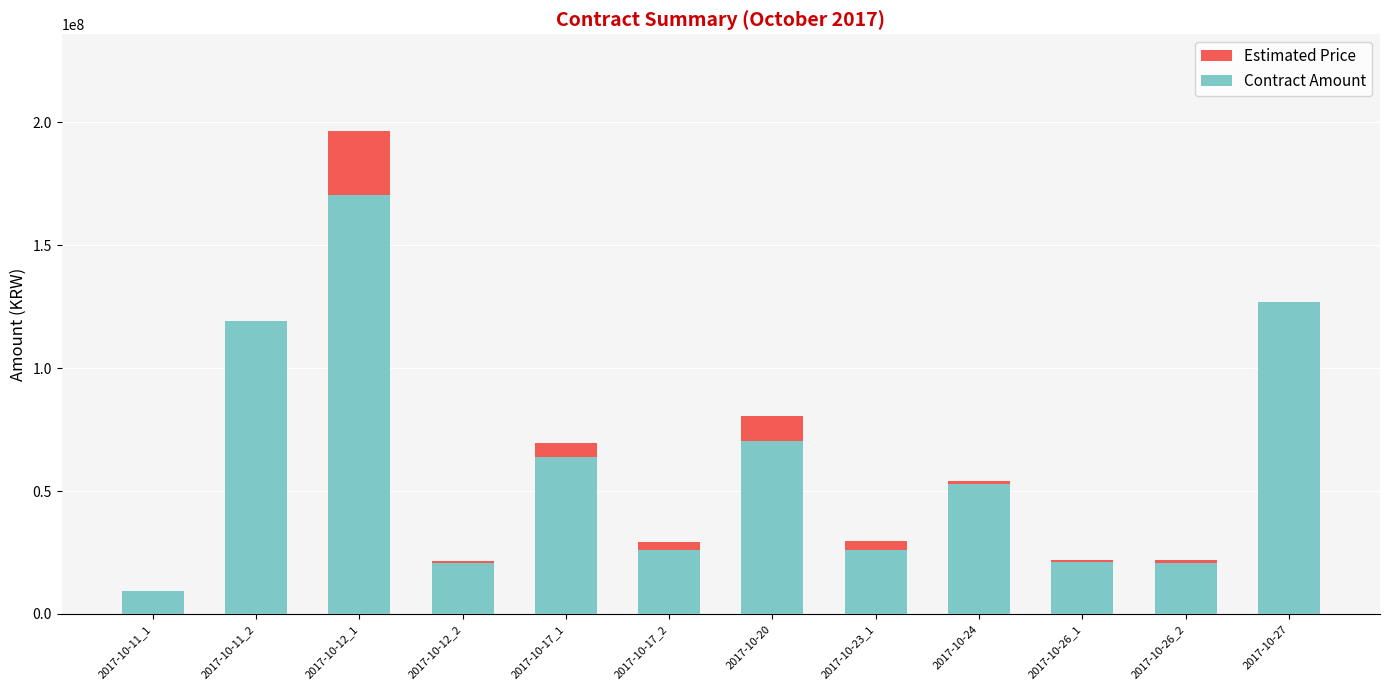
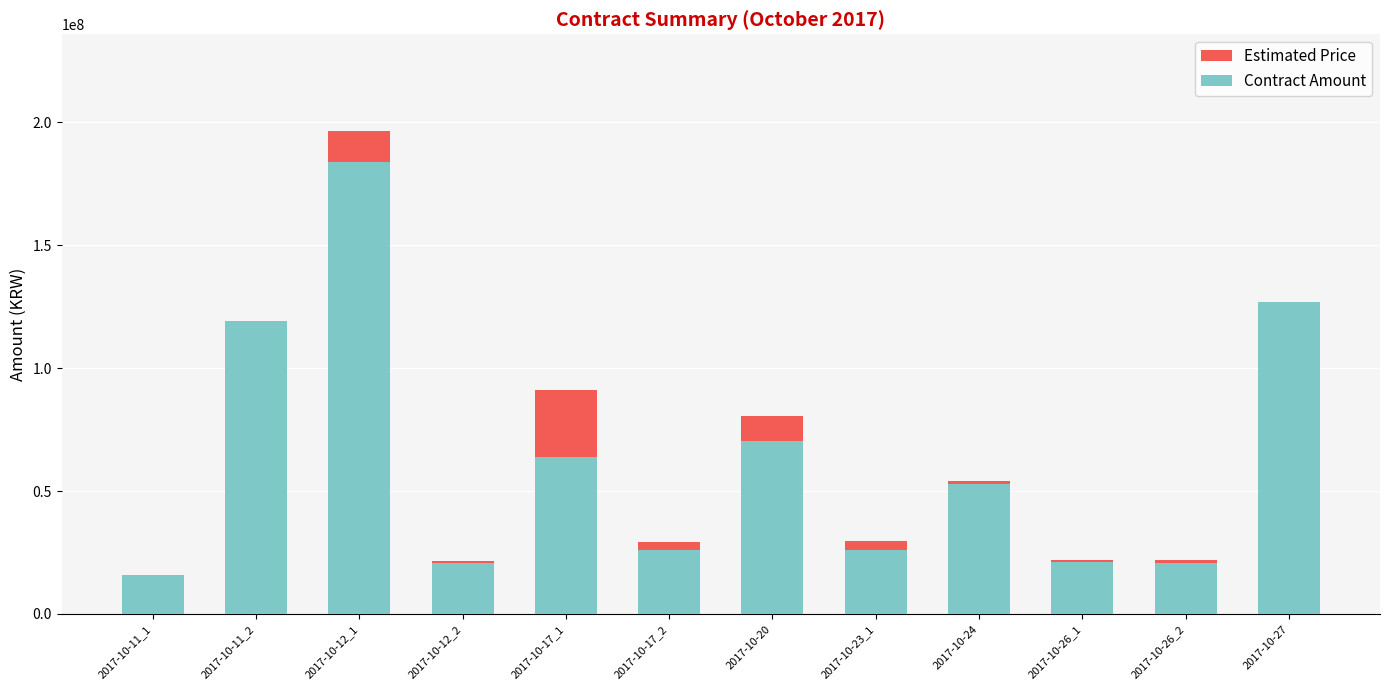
  {
    "Estimated Price": {
      "2017-10-12_1": 197000000,
      "2017-10-12_2": 21000000,
-     "2017-10-17_1": 70000000,
+     "2017-10-17_1": 91000000,
      "2017-10-17_2": 29000000,
      "2017-10-20": 80000000,
      "2017-10-23_1": 30000000,
      "2017-10-24": 54000000,
      "2017-10-26_1": 22000000,
      "2017-10-26_2": 22000000
    },
    "Contract Amount": {
-     "2017-10-11_1": 9000000,
+     "2017-10-11_1": 16000000,
      "2017-10-11_2": 119000000,
-     "2017-10-12_1": 171000000,
+     "2017-10-12_1": 184000000,
      "2017-10-12_2": 21000000,
      "2017-10-27": 127000000
    }
  }
